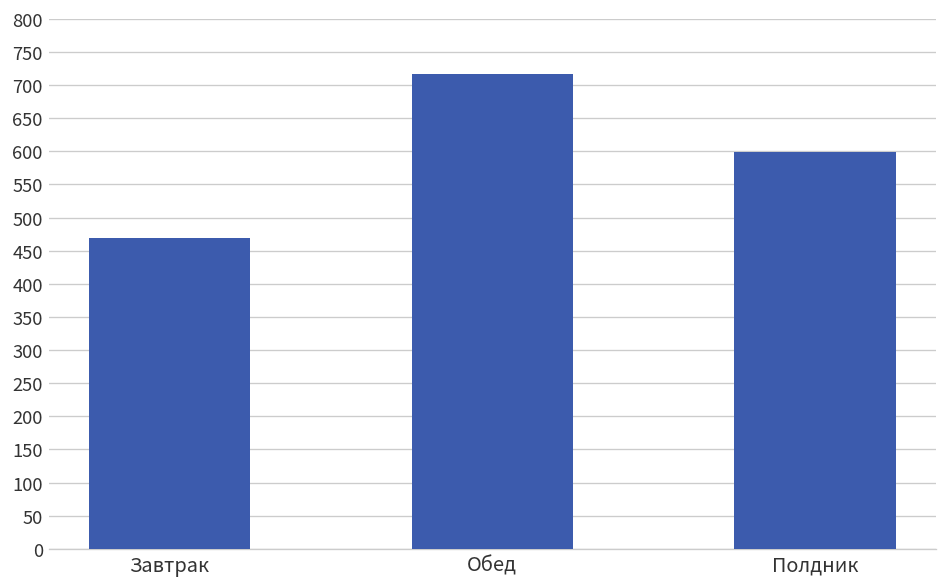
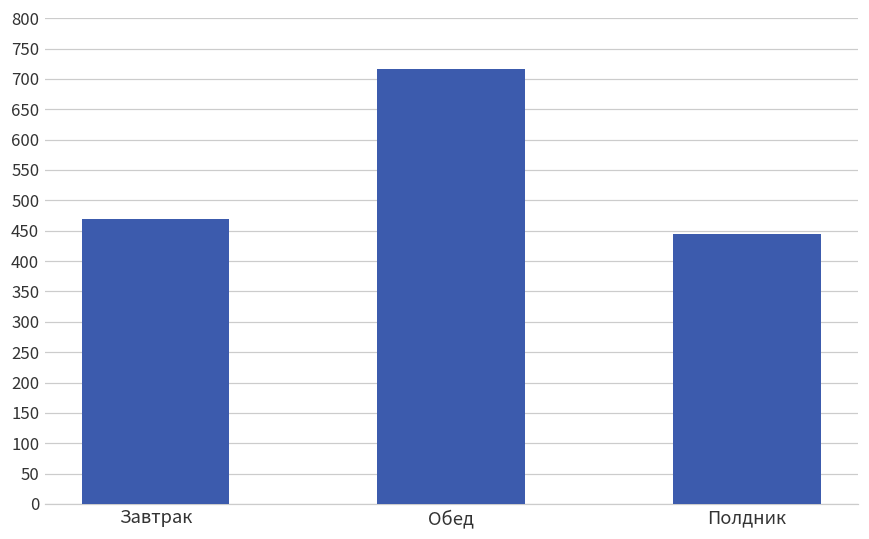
  {
    "Завтрак": 470,
    "Обед": 720,
-   "Полдник": 600
+   "Полдник": 450
  }
